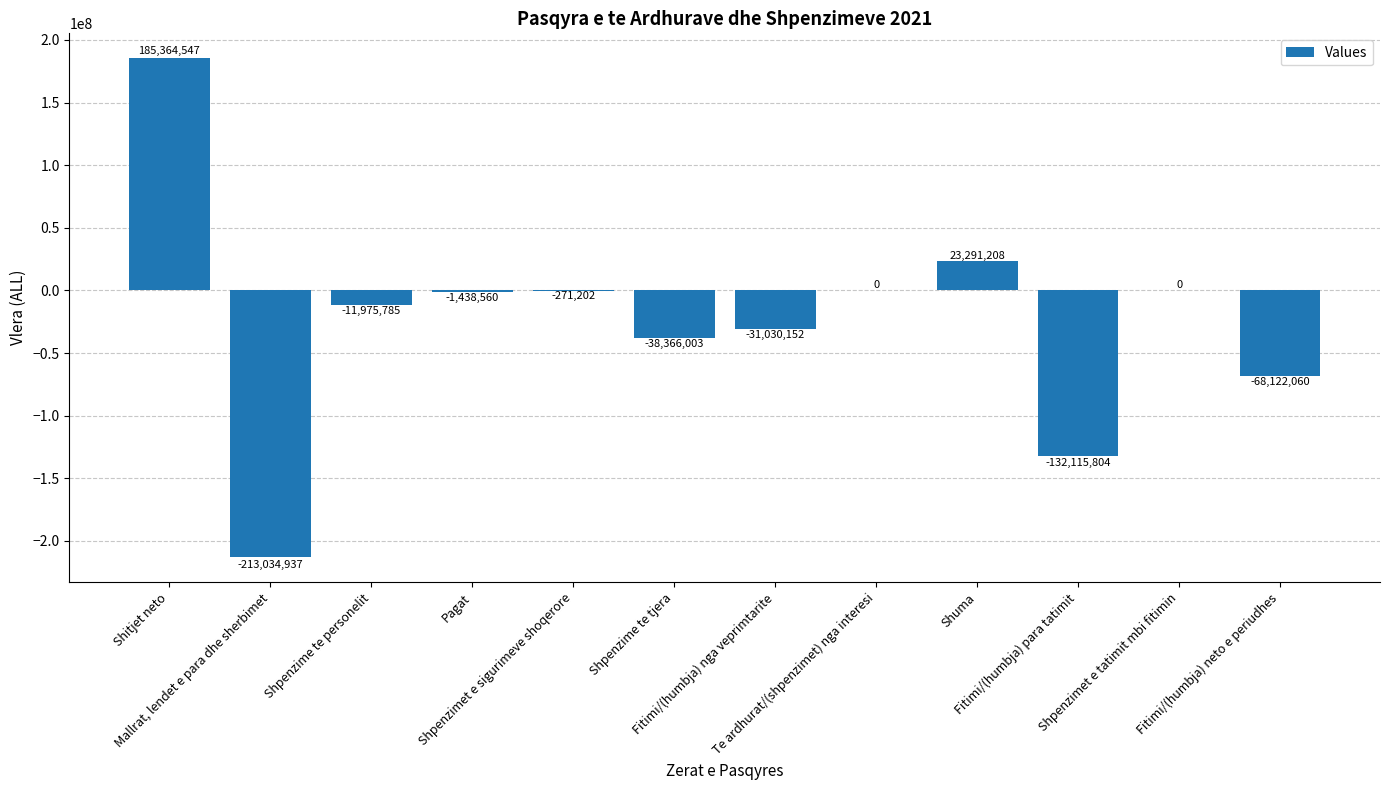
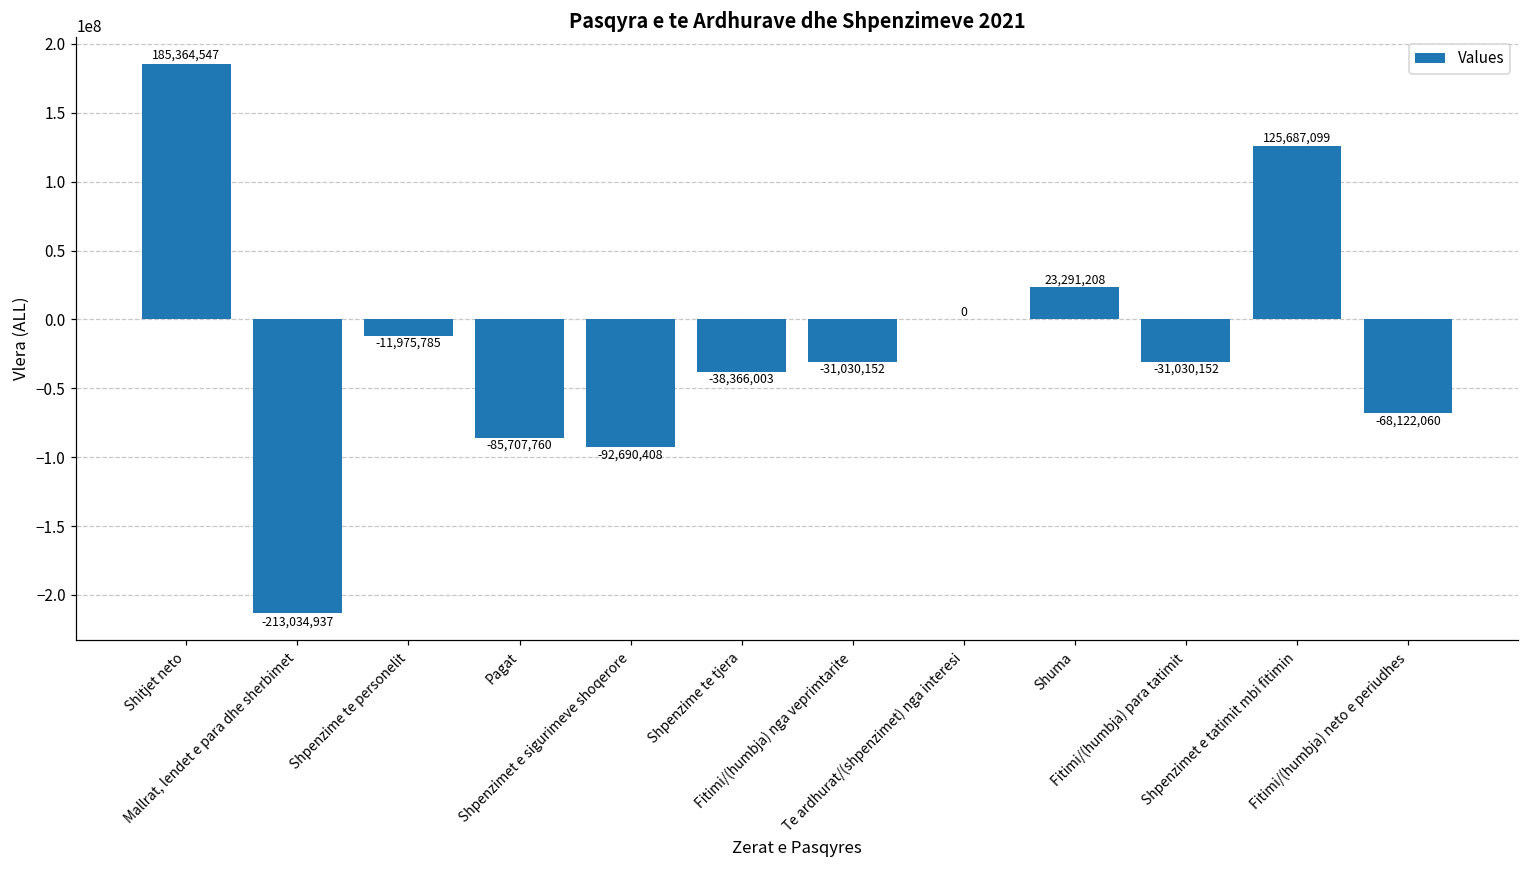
  {
    "Shitjet neto": "185,364,547",
    "Mallrat, lendet e para dhe sherbimet": "-213,034,937",
    "Shpenzime te personelit": "-11,975,785",
-   "Pagat": "-1,438,560",
-   "Shpenzimet e sigurimeve shoqerore": "-271,202",
+   "Pagat": "-85,707,760",
+   "Shpenzimet e sigurimeve shoqerore": "-92,690,408",
    "Shpenzime te tjera": "-38,366,003",
    "Fitimi/(humbja) nga veprimtarite": "-31,030,152",
    "Te ardhurat/(shpenzimet) nga interesi": "0",
    "Shuma": "23,291,208",
-   "Fitimi/(humbja) para tatimit": "-132,115,804",
-   "Shpenzimet e tatimit mbi fitimin": "0",
+   "Fitimi/(humbja) para tatimit": "-31,030,152",
+   "Shpenzimet e tatimit mbi fitimin": "125,687,099",
    "Fitimi/(humbja) neto e periudhes": "-68,122,060"
  }
